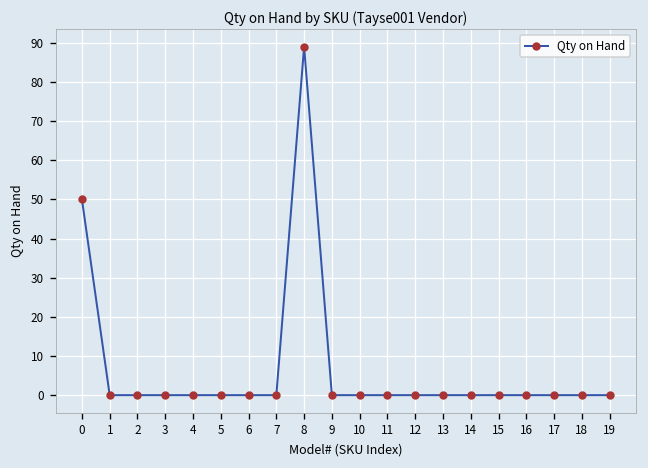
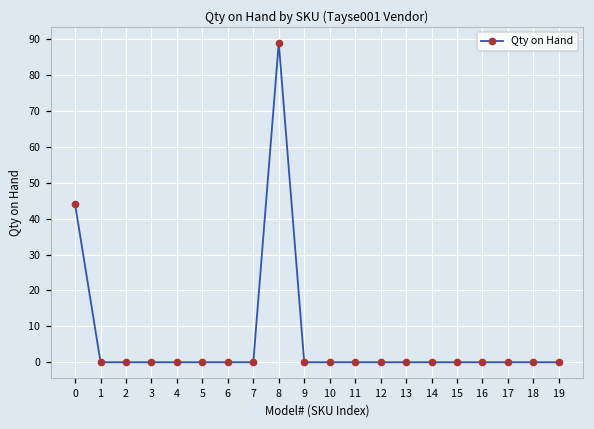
  {
-   "0": 50,
+   "0": 44,
    "1": 0,
    "2": 0,
    "3": 0,
    "4": 0,
    "5": 0,
    "6": 0,
    "7": 0,
    "8": 89,
    "9": 0,
    "10": 0,
    "11": 0,
    "12": 0,
    "13": 0,
    "14": 0,
    "15": 0,
    "16": 0,
    "17": 0,
    "18": 0,
    "19": 0
  }
